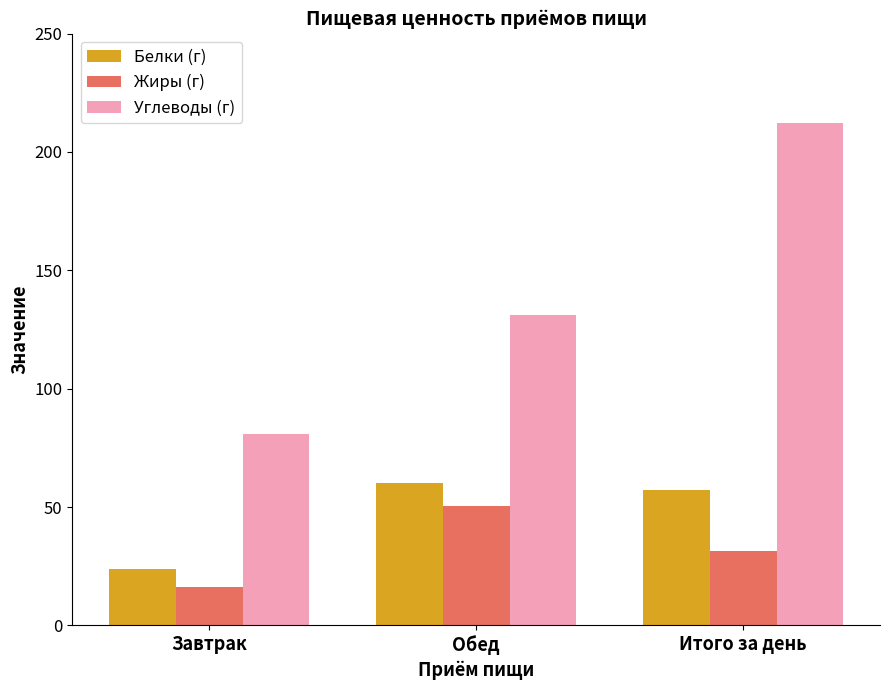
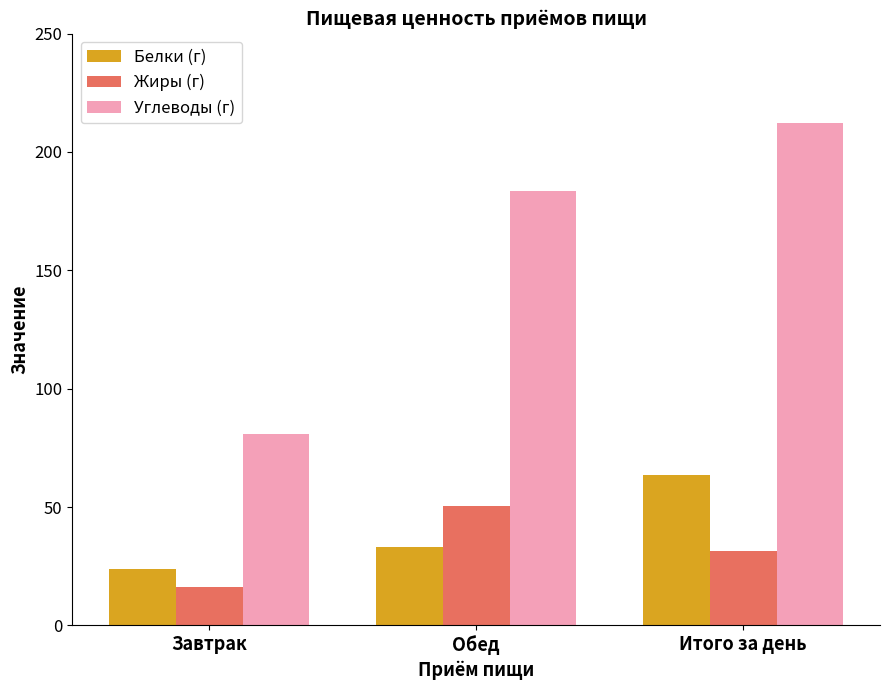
  {
    "Белки (г)": {
      "Завтрак": 24,
-     "Обед": 60,
-     "Итого за день": 57
+     "Обед": 33,
+     "Итого за день": 64
    },
    "Жиры (г)": {
      "Завтрак": 16,
      "Обед": 50,
      "Итого за день": 31
    },
    "Углеводы (г)": {
      "Завтрак": 81,
-     "Обед": 131,
+     "Обед": 183,
      "Итого за день": 212
    }
  }
